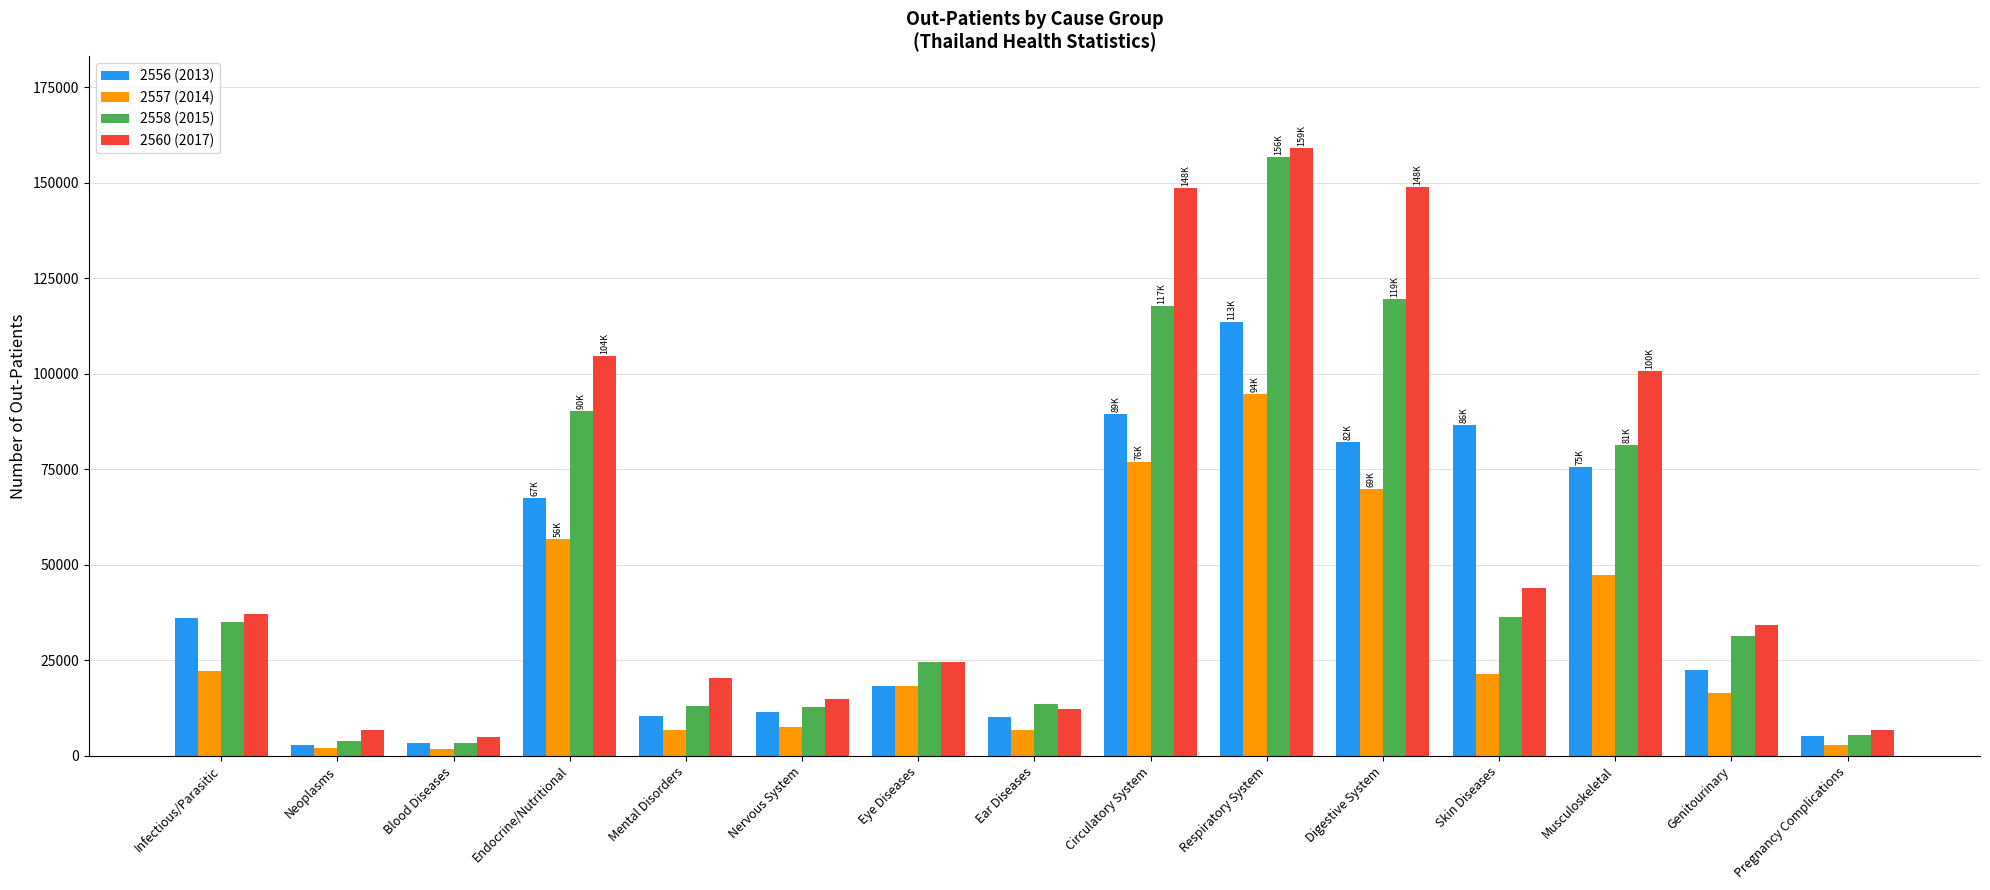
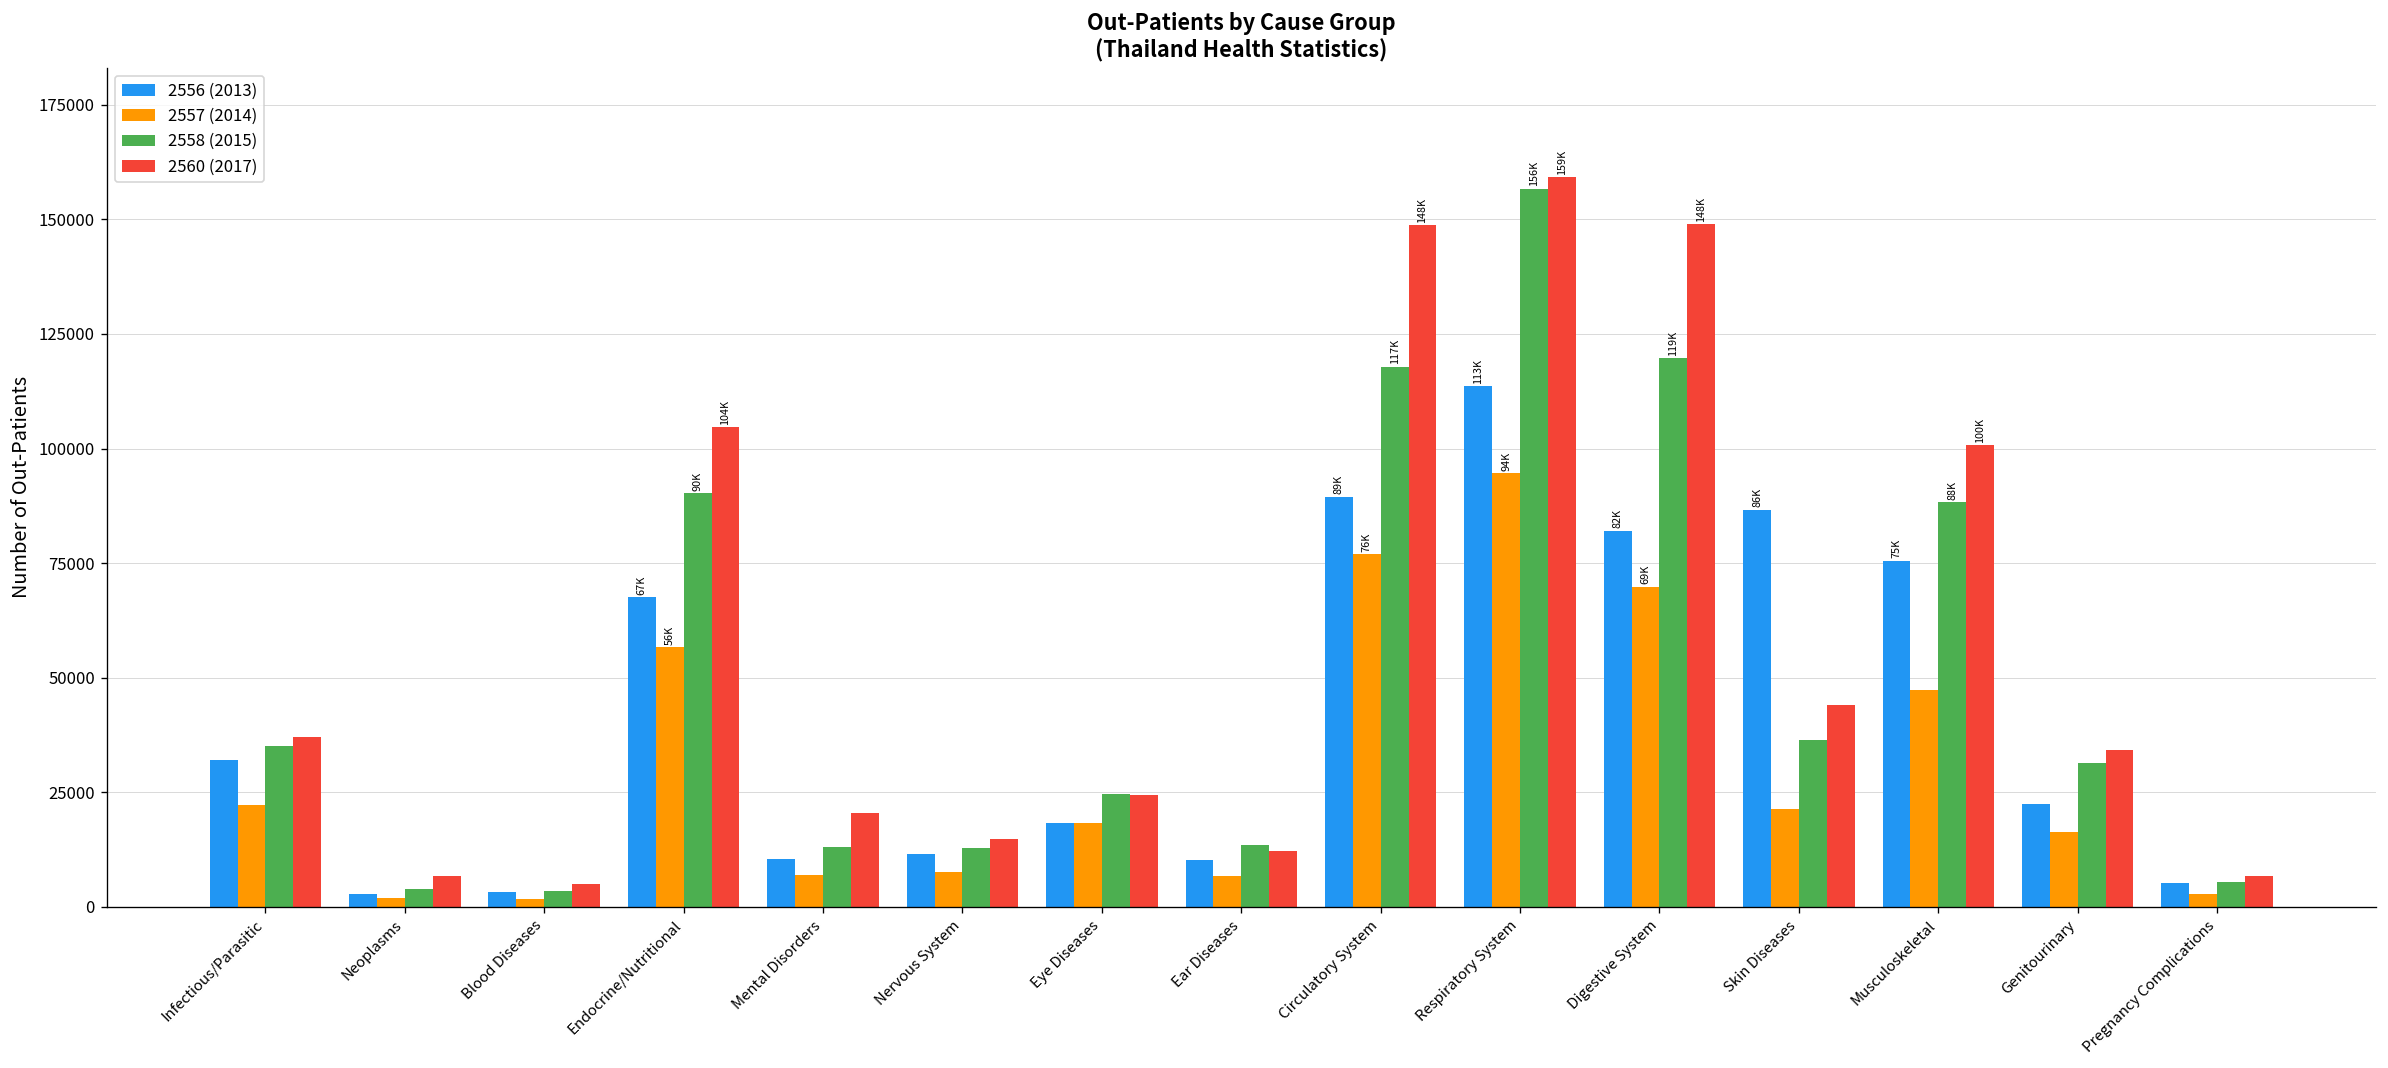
  {
    "2556 (2013)": {
-     "Infectious/Parasitic": "36000",
+     "Infectious/Parasitic": "32000",
      "Neoplasms": "3000",
      "Blood Diseases": "3000",
      "Mental Disorders": "10000",
      "Nervous System": "12000",
      "Eye Diseases": "18000",
      "Ear Diseases": "10000",
      "Genitourinary": "23000",
      "Pregnancy Complications": "5000"
    },
    "2557 (2014)": {
      "Infectious/Parasitic": "22000",
      "Neoplasms": "2000",
      "Blood Diseases": "2000",
      "Mental Disorders": "7000",
      "Nervous System": "8000",
      "Eye Diseases": "18000",
      "Ear Diseases": "7000",
      "Skin Diseases": "21000",
      "Musculoskeletal": "47000",
      "Genitourinary": "16000",
      "Pregnancy Complications": "3000"
    },
    "2558 (2015)": {
      "Endocrine/Nutritional": "90K",
-     "Musculoskeletal": "81K"
+     "Musculoskeletal": "88K"
    },
    "2560 (2017)": {
      "Respiratory System": "159K"
    }
  }
